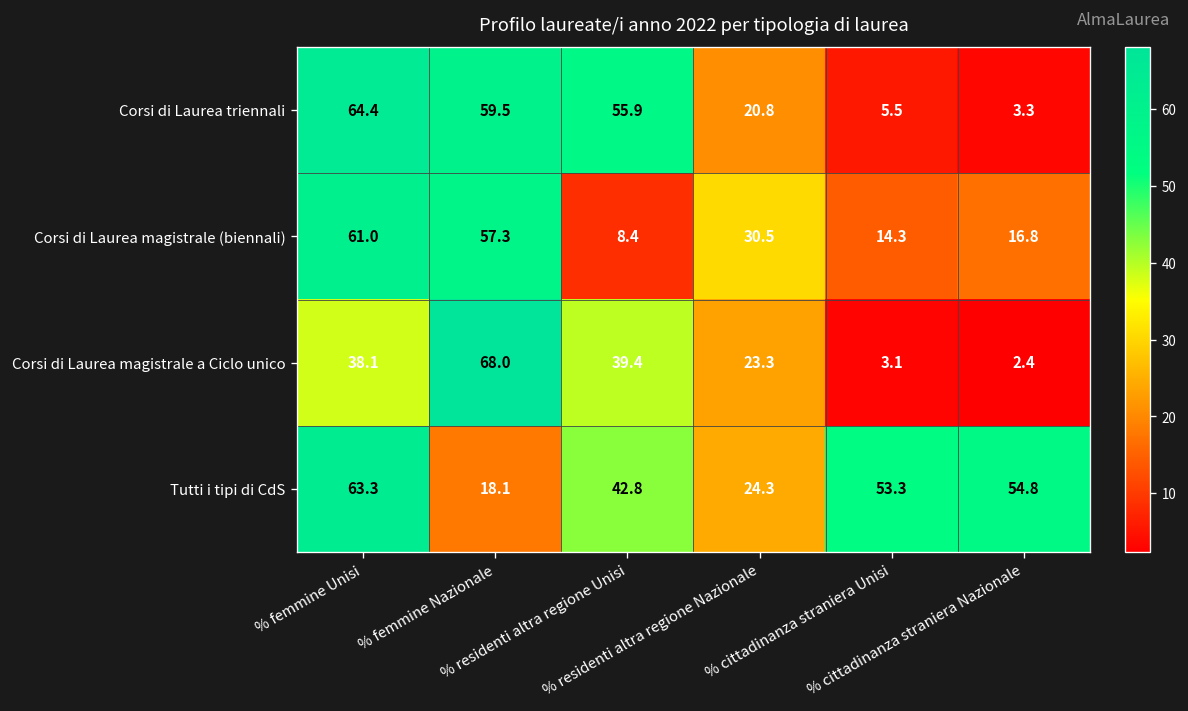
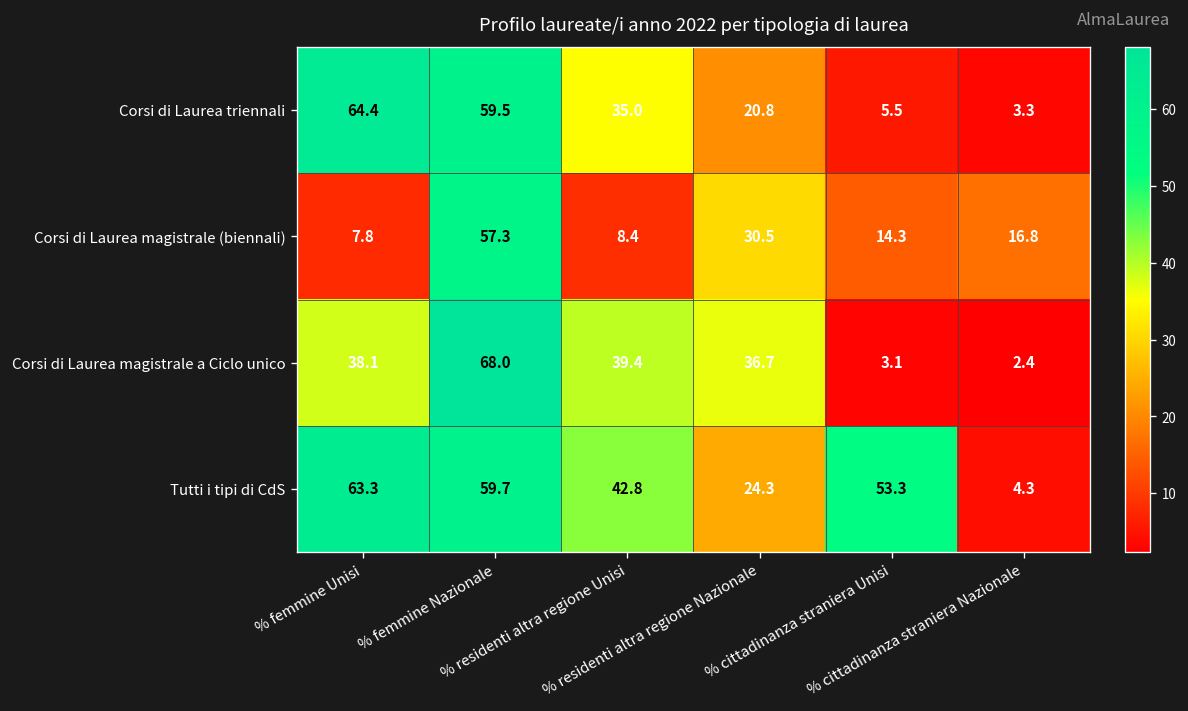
  {
    "Corsi di Laurea triennali": {
      "% femmine Unisi": 64.4,
      "% femmine Nazionale": 59.5,
-     "% residenti altra regione Unisi": 55.9,
+     "% residenti altra regione Unisi": 35.0,
      "% residenti altra regione Nazionale": 20.8,
      "% cittadinanza straniera Unisi": 5.5,
      "% cittadinanza straniera Nazionale": 3.3
    },
    "Corsi di Laurea magistrale (biennali)": {
-     "% femmine Unisi": 61.0,
+     "% femmine Unisi": 7.8,
      "% femmine Nazionale": 57.3,
      "% residenti altra regione Unisi": 8.4,
      "% residenti altra regione Nazionale": 30.5,
      "% cittadinanza straniera Unisi": 14.3,
      "% cittadinanza straniera Nazionale": 16.8
    },
    "Corsi di Laurea magistrale a Ciclo unico": {
      "% femmine Unisi": 38.1,
      "% femmine Nazionale": 68.0,
      "% residenti altra regione Unisi": 39.4,
-     "% residenti altra regione Nazionale": 23.3,
+     "% residenti altra regione Nazionale": 36.7,
      "% cittadinanza straniera Unisi": 3.1,
      "% cittadinanza straniera Nazionale": 2.4
    },
    "Tutti i tipi di CdS": {
      "% femmine Unisi": 63.3,
-     "% femmine Nazionale": 18.1,
+     "% femmine Nazionale": 59.7,
      "% residenti altra regione Unisi": 42.8,
      "% residenti altra regione Nazionale": 24.3,
      "% cittadinanza straniera Unisi": 53.3,
-     "% cittadinanza straniera Nazionale": 54.8
+     "% cittadinanza straniera Nazionale": 4.3
    }
  }
